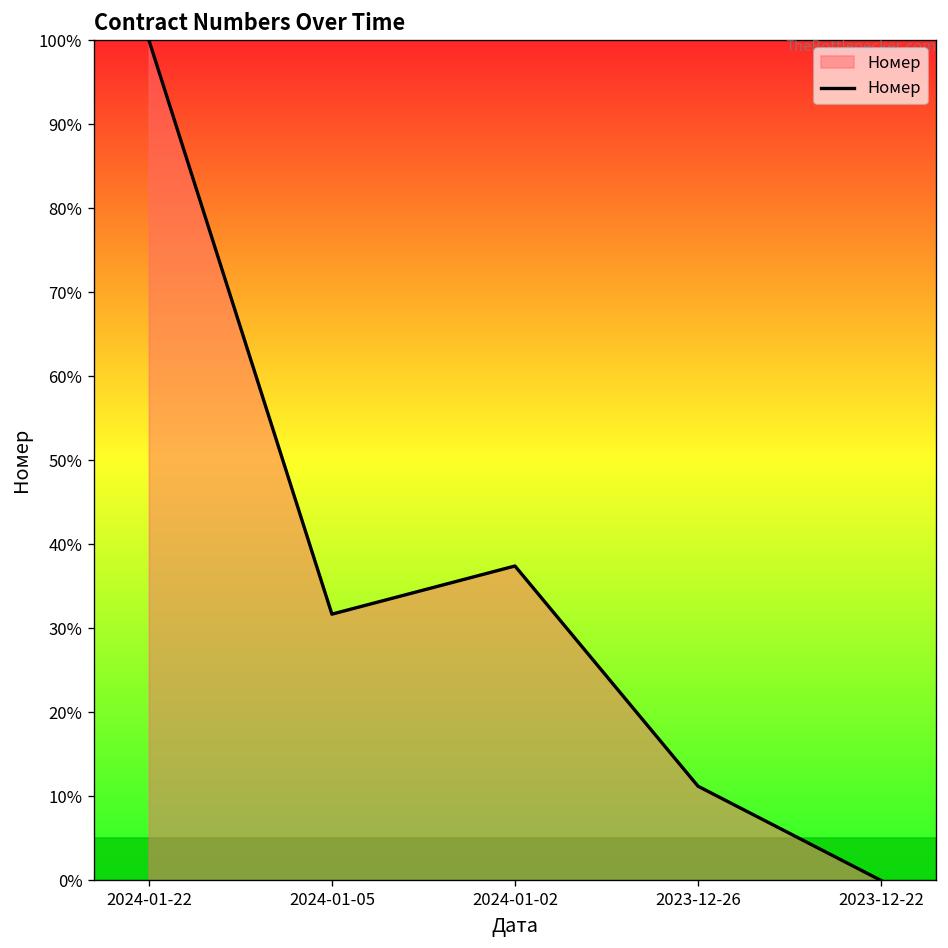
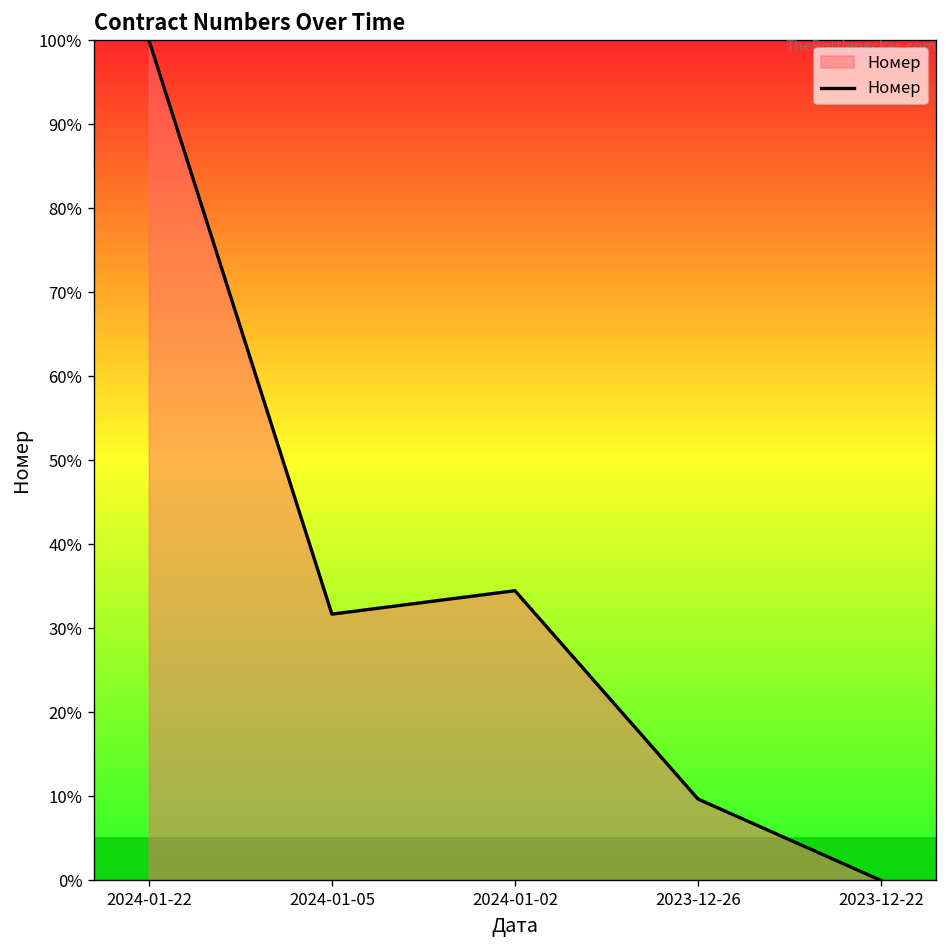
  {
    "2024-01-22": "100%",
    "2024-01-05": "32%",
-   "2024-01-02": "37%",
-   "2023-12-26": "11%"
+   "2024-01-02": "34%",
+   "2023-12-26": "10%"
  }
